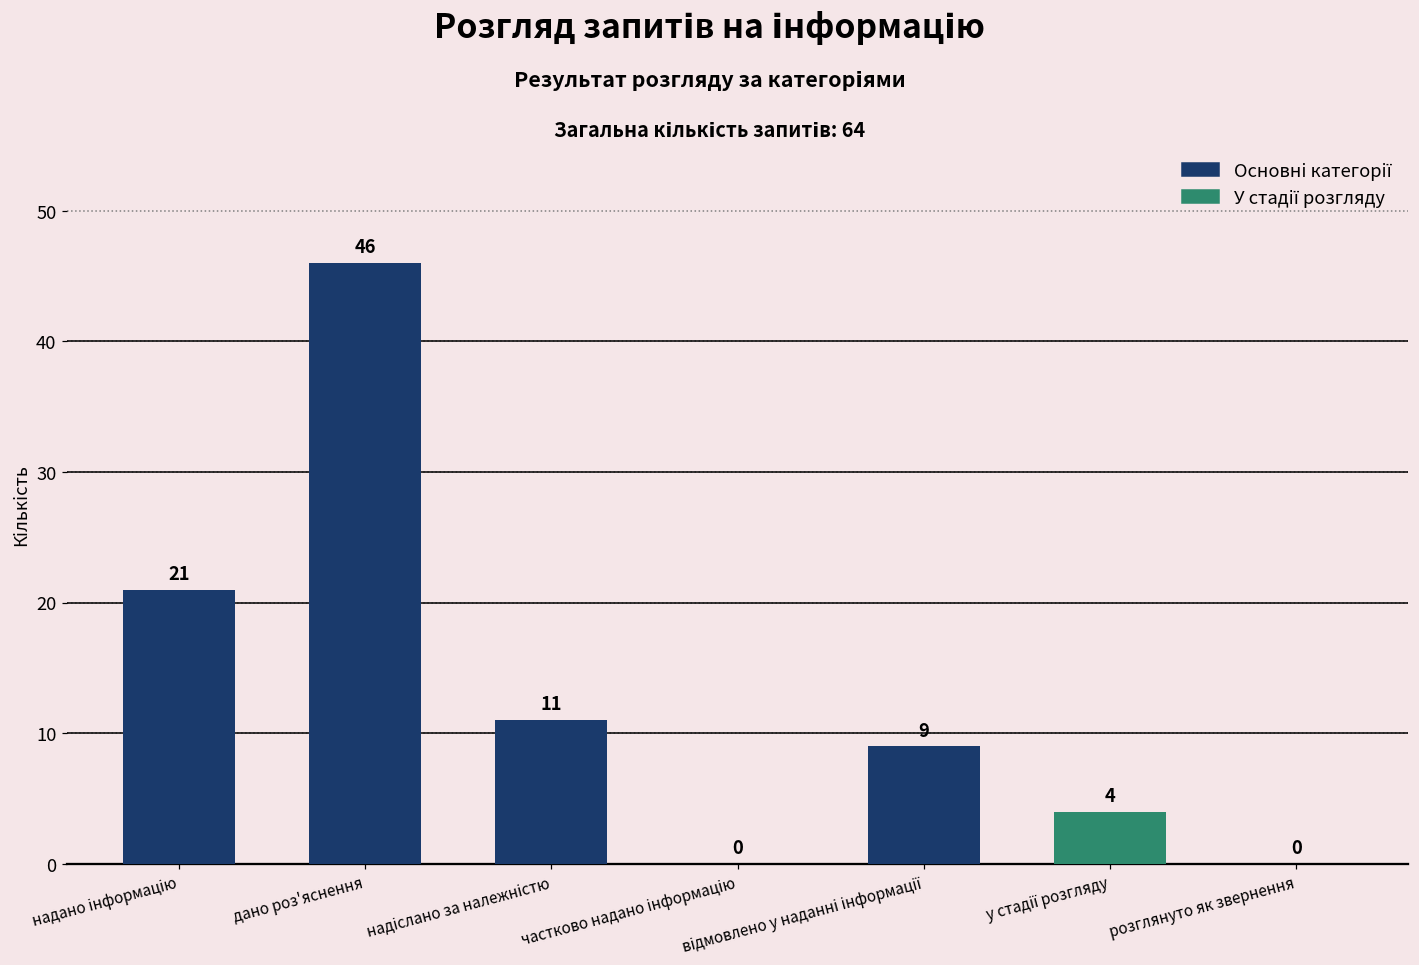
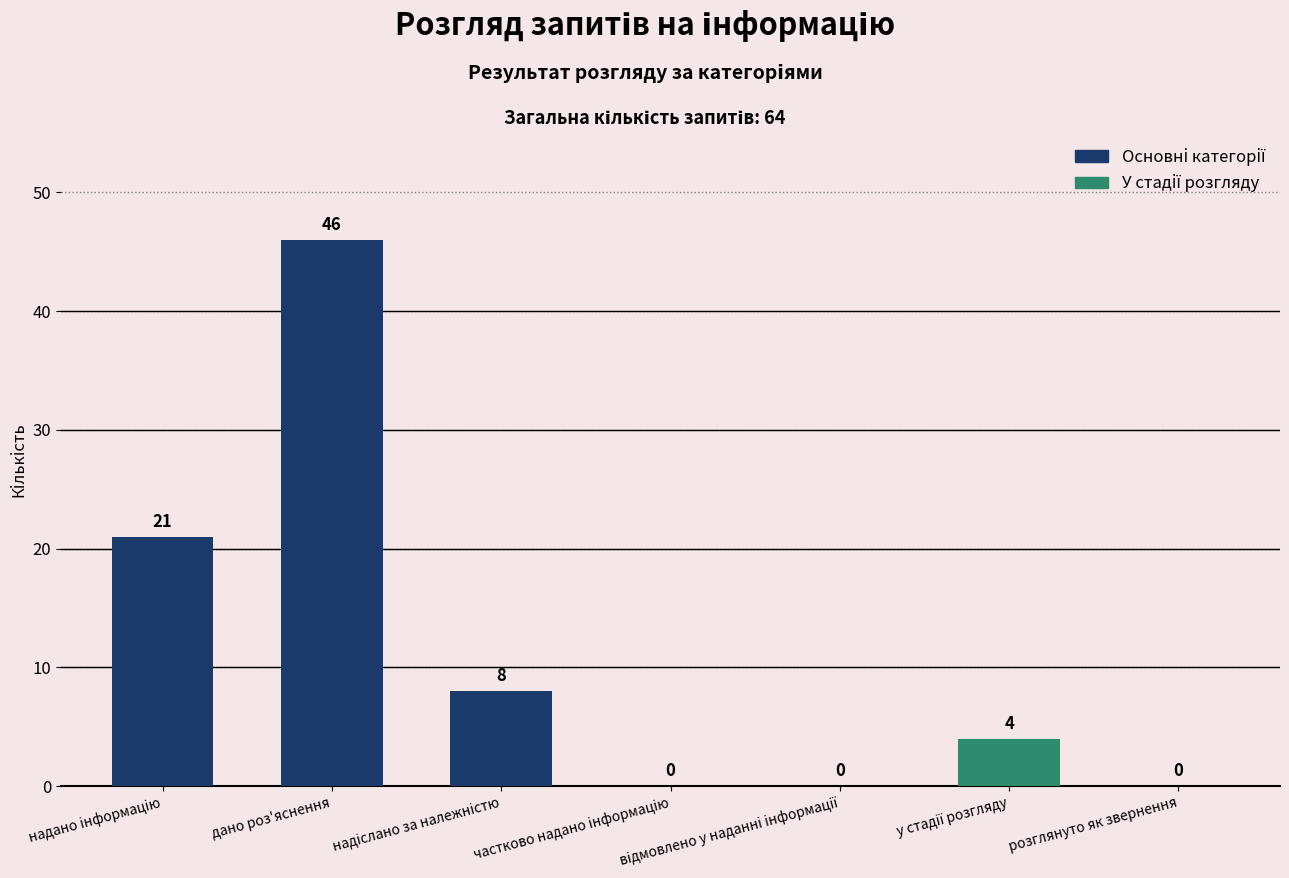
  {
    "надано інформацію": 21,
    "дано роз'яснення": 46,
-   "надіслано за належністю": 11,
+   "надіслано за належністю": 8,
    "частково надано інформацію": 0,
-   "відмовлено у наданні інформації": 9,
+   "відмовлено у наданні інформації": 0,
    "у стадії розгляду": 4,
    "розглянуто як звернення": 0
  }
